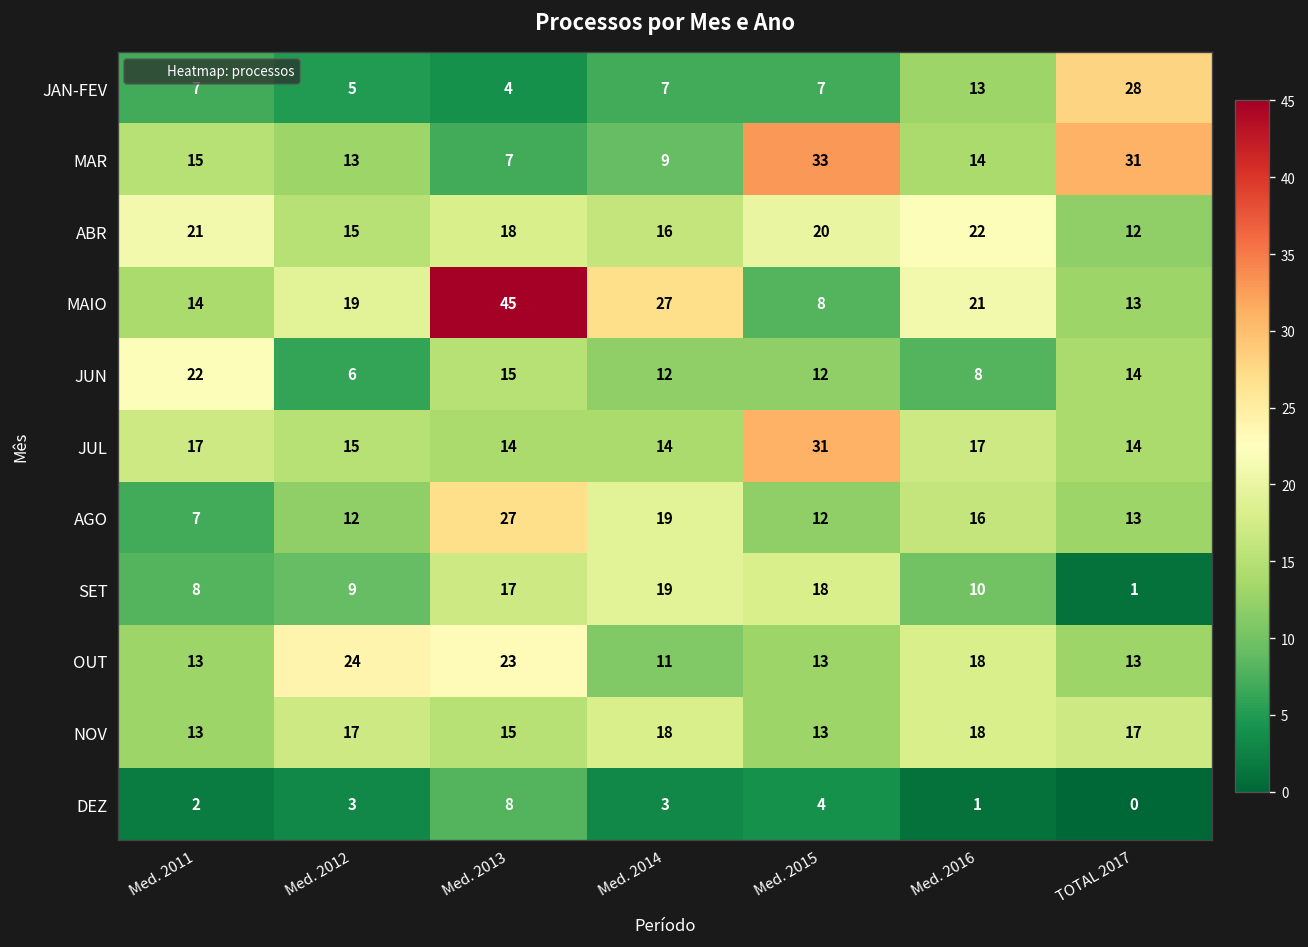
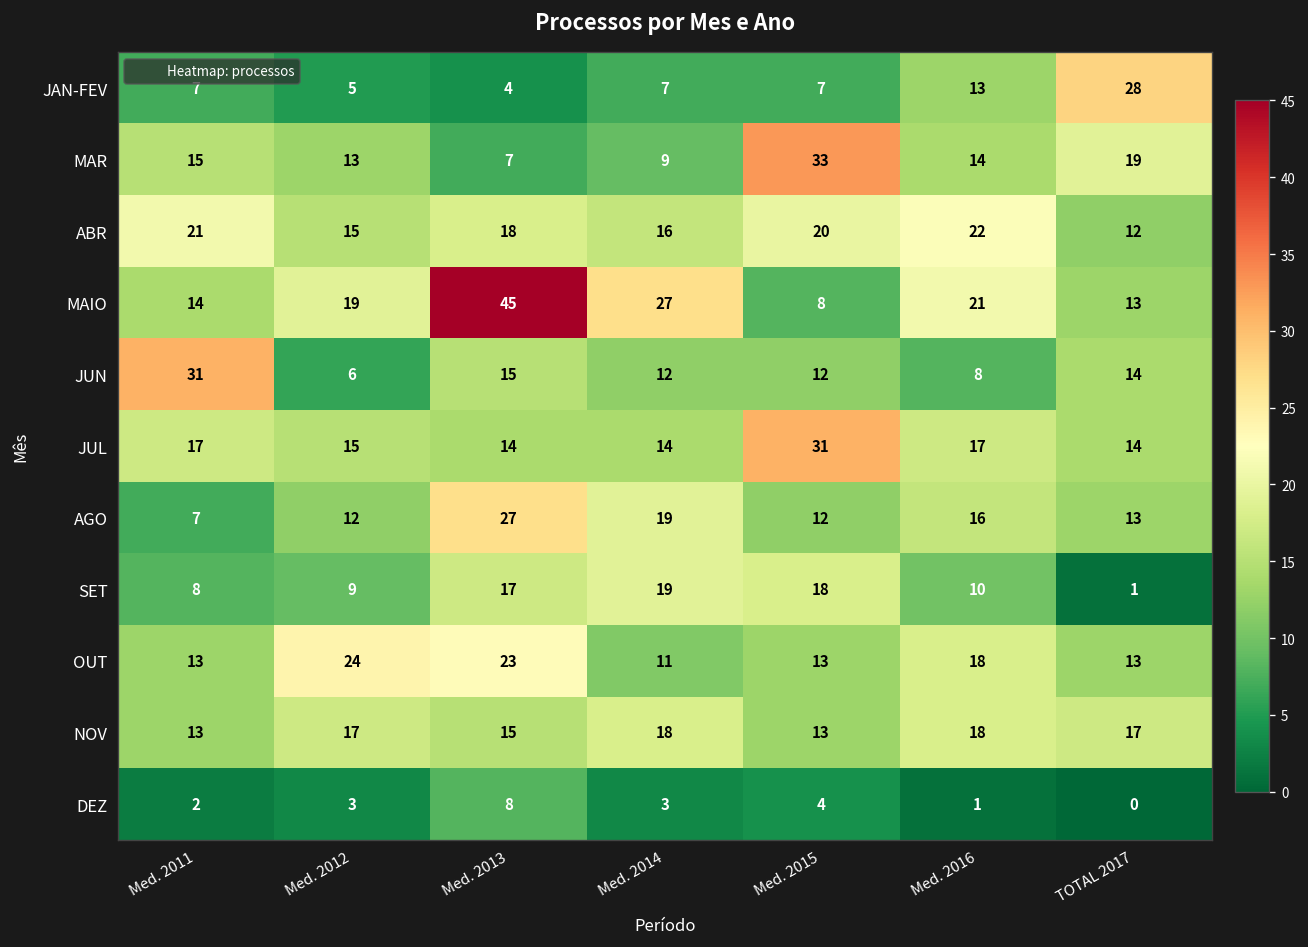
  {
    "JAN-FEV": {
      "Med. 2012": 5,
      "Med. 2013": 4,
      "Med. 2014": 7,
      "Med. 2015": 7,
      "Med. 2016": 13,
      "TOTAL 2017": 28
    },
    "MAR": {
      "Med. 2011": 15,
      "Med. 2012": 13,
      "Med. 2013": 7,
      "Med. 2014": 9,
      "Med. 2015": 33,
      "Med. 2016": 14,
-     "TOTAL 2017": 31
+     "TOTAL 2017": 19
    },
    "ABR": {
      "Med. 2011": 21,
      "Med. 2012": 15,
      "Med. 2013": 18,
      "Med. 2014": 16,
      "Med. 2015": 20,
      "Med. 2016": 22,
      "TOTAL 2017": 12
    },
    "MAIO": {
      "Med. 2011": 14,
      "Med. 2012": 19,
      "Med. 2013": 45,
      "Med. 2014": 27,
      "Med. 2015": 8,
      "Med. 2016": 21,
      "TOTAL 2017": 13
    },
    "JUN": {
-     "Med. 2011": 22,
+     "Med. 2011": 31,
      "Med. 2012": 6,
      "Med. 2013": 15,
      "Med. 2014": 12,
      "Med. 2015": 12,
      "Med. 2016": 8,
      "TOTAL 2017": 14
    },
    "JUL": {
      "Med. 2011": 17,
      "Med. 2012": 15,
      "Med. 2013": 14,
      "Med. 2014": 14,
      "Med. 2015": 31,
      "Med. 2016": 17,
      "TOTAL 2017": 14
    },
    "AGO": {
      "Med. 2011": 7,
      "Med. 2012": 12,
      "Med. 2013": 27,
      "Med. 2014": 19,
      "Med. 2015": 12,
      "Med. 2016": 16,
      "TOTAL 2017": 13
    },
    "SET": {
      "Med. 2011": 8,
      "Med. 2012": 9,
      "Med. 2013": 17,
      "Med. 2014": 19,
      "Med. 2015": 18,
      "Med. 2016": 10,
      "TOTAL 2017": 1
    },
    "OUT": {
      "Med. 2011": 13,
      "Med. 2012": 24,
      "Med. 2013": 23,
      "Med. 2014": 11,
      "Med. 2015": 13,
      "Med. 2016": 18,
      "TOTAL 2017": 13
    },
    "NOV": {
      "Med. 2011": 13,
      "Med. 2012": 17,
      "Med. 2013": 15,
      "Med. 2014": 18,
      "Med. 2015": 13,
      "Med. 2016": 18,
      "TOTAL 2017": 17
    },
    "DEZ": {
      "Med. 2011": 2,
      "Med. 2012": 3,
      "Med. 2013": 8,
      "Med. 2014": 3,
      "Med. 2015": 4,
      "Med. 2016": 1,
      "TOTAL 2017": 0
    }
  }
